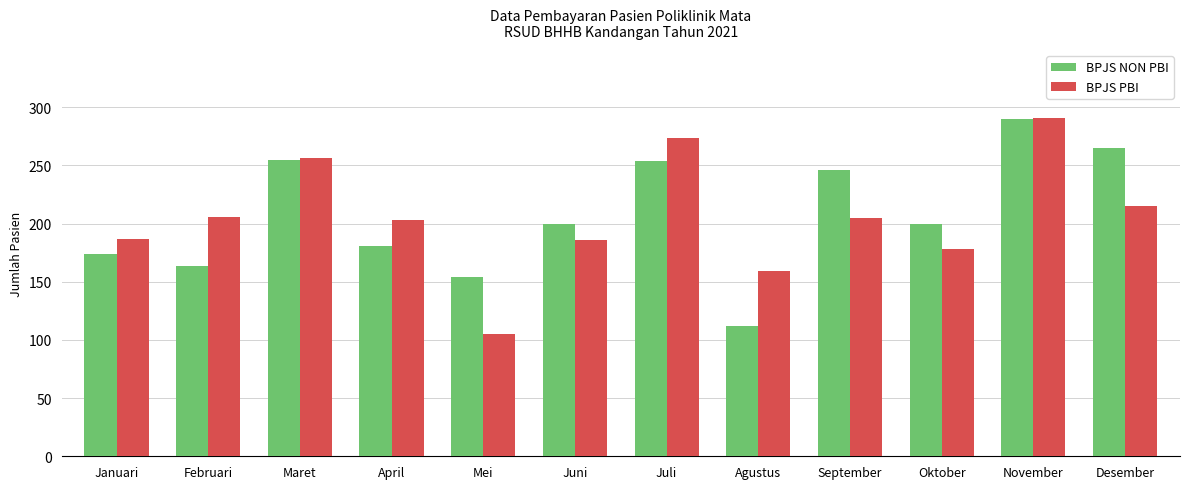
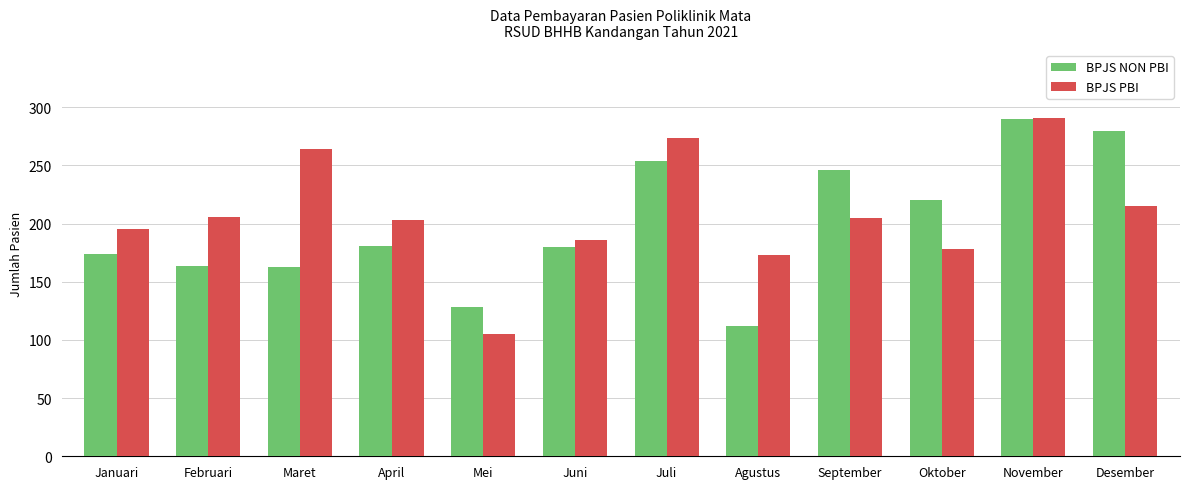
  {
    "BPJS NON PBI": {
      "Januari": 174,
      "Februari": 164,
-     "Maret": 255,
+     "Maret": 163,
      "April": 181,
-     "Mei": 154,
-     "Juni": 200,
+     "Mei": 128,
+     "Juni": 180,
      "Juli": 254,
      "Agustus": 112,
      "September": 246,
-     "Oktober": 200,
+     "Oktober": 220,
      "November": 290,
-     "Desember": 265
+     "Desember": 280
    },
    "BPJS PBI": {
-     "Januari": 187,
+     "Januari": 195,
      "Februari": 206,
-     "Maret": 256,
+     "Maret": 264,
      "April": 203,
      "Mei": 105,
      "Juni": 186,
      "Juli": 274,
-     "Agustus": 159,
+     "Agustus": 173,
      "September": 205,
      "Oktober": 178,
      "November": 291,
      "Desember": 215
    }
  }
